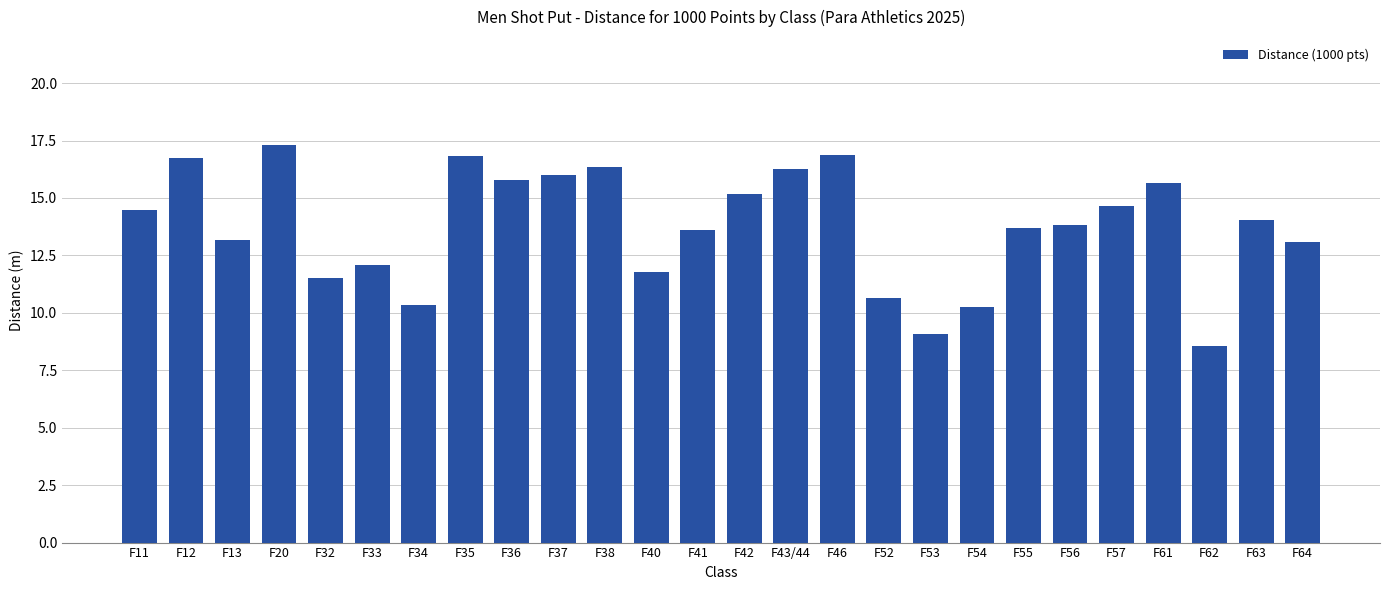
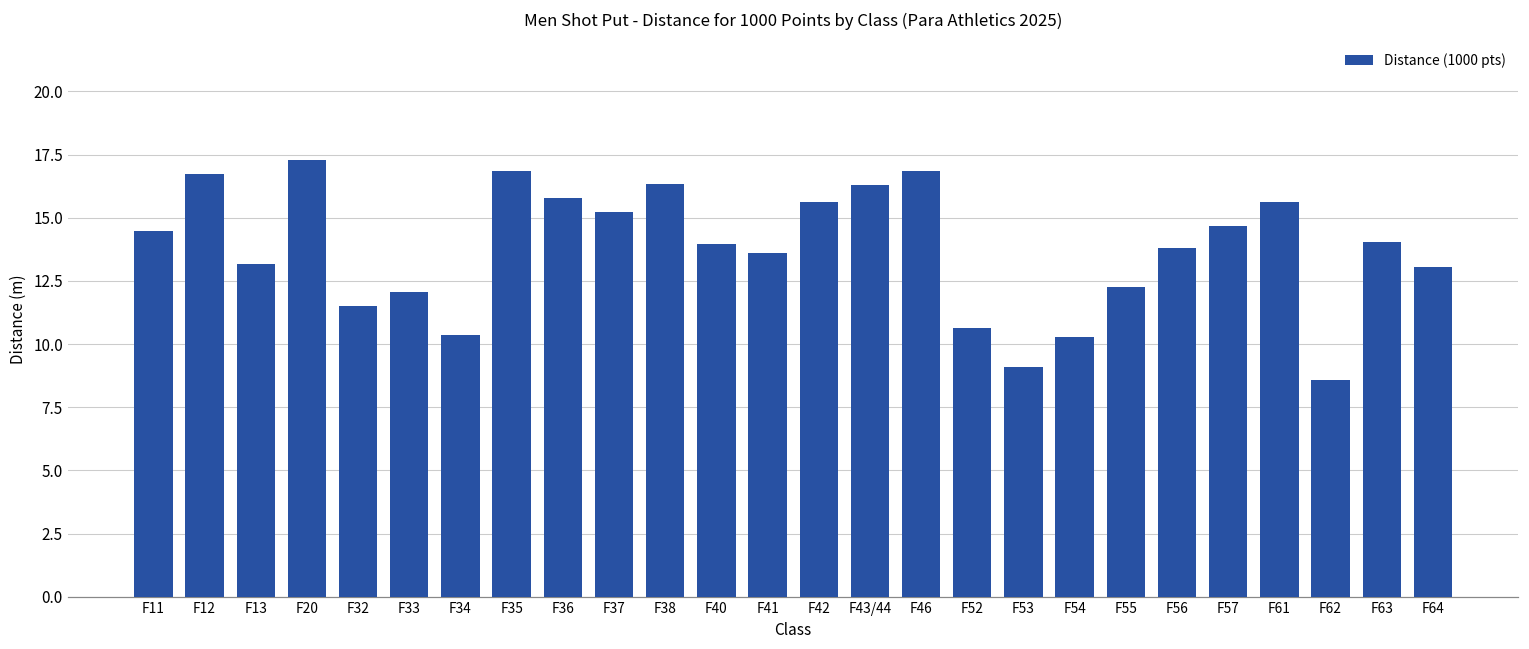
  {
    "F11": 14.5,
    "F12": 16.7,
    "F13": 13.2,
    "F20": 17.3,
    "F32": 11.5,
    "F33": 12.1,
    "F34": 10.4,
    "F35": 16.8,
    "F36": 15.8,
-   "F37": 16.0,
+   "F37": 15.2,
    "F38": 16.3,
-   "F40": 11.8,
+   "F40": 14.0,
    "F41": 13.6,
-   "F42": 15.2,
+   "F42": 15.6,
    "F43/44": 16.3,
    "F46": 16.9,
    "F52": 10.6,
    "F53": 9.1,
    "F54": 10.3,
-   "F55": 13.7,
+   "F55": 12.3,
    "F56": 13.8,
    "F57": 14.7,
    "F61": 15.6,
    "F62": 8.6,
    "F63": 14.0,
    "F64": 13.1
  }
